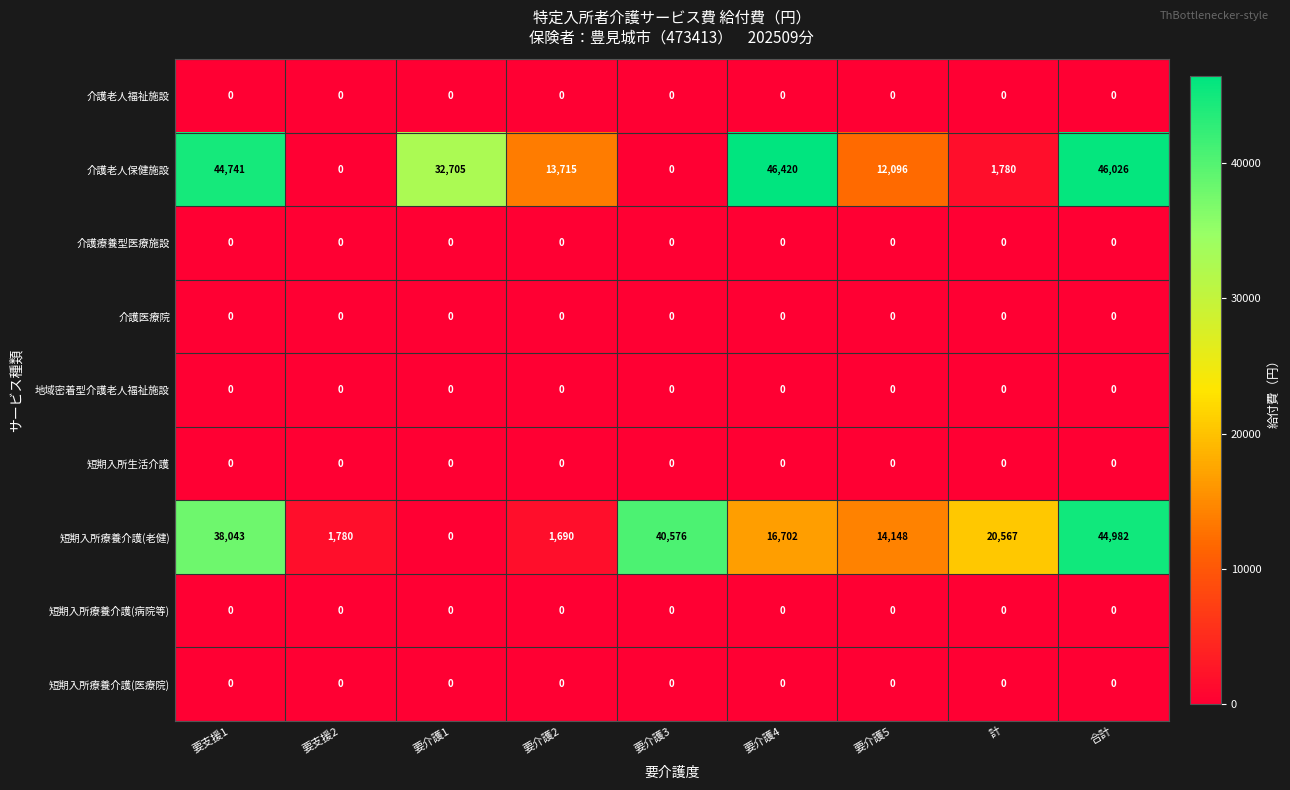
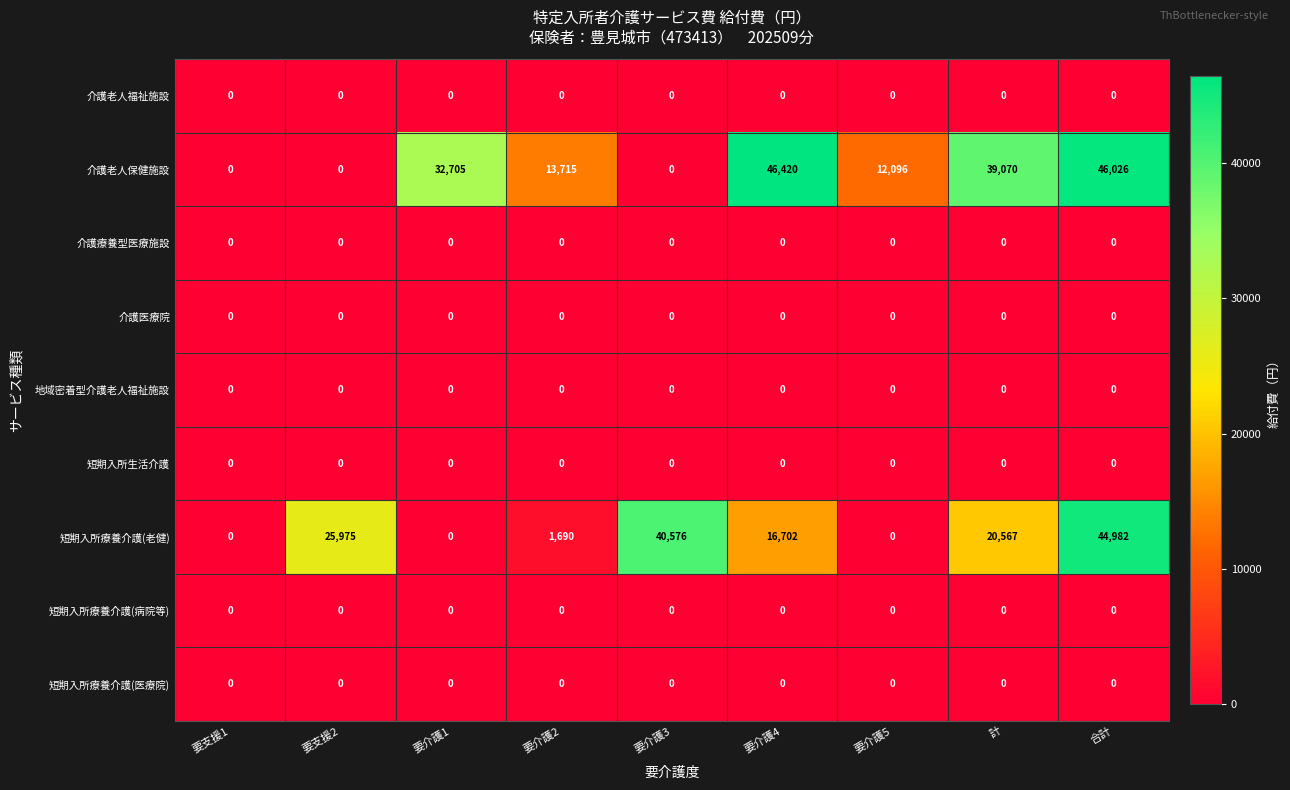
  {
    "介護老人福祉施設": {
      "要支援1": "0",
      "要支援2": "0",
      "要介護1": "0",
      "要介護2": "0",
      "要介護3": "0",
      "要介護4": "0",
      "要介護5": "0",
      "計": "0",
      "合計": "0"
    },
    "介護老人保健施設": {
-     "要支援1": "44,741",
+     "要支援1": "0",
      "要支援2": "0",
      "要介護1": "32,705",
      "要介護2": "13,715",
      "要介護3": "0",
      "要介護4": "46,420",
      "要介護5": "12,096",
-     "計": "1,780",
+     "計": "39,070",
      "合計": "46,026"
    },
    "介護療養型医療施設": {
      "要支援1": "0",
      "要支援2": "0",
      "要介護1": "0",
      "要介護2": "0",
      "要介護3": "0",
      "要介護4": "0",
      "要介護5": "0",
      "計": "0",
      "合計": "0"
    },
    "介護医療院": {
      "要支援1": "0",
      "要支援2": "0",
      "要介護1": "0",
      "要介護2": "0",
      "要介護3": "0",
      "要介護4": "0",
      "要介護5": "0",
      "計": "0",
      "合計": "0"
    },
    "地域密着型介護老人福祉施設": {
      "要支援1": "0",
      "要支援2": "0",
      "要介護1": "0",
      "要介護2": "0",
      "要介護3": "0",
      "要介護4": "0",
      "要介護5": "0",
      "計": "0",
      "合計": "0"
    },
    "短期入所生活介護": {
      "要支援1": "0",
      "要支援2": "0",
      "要介護1": "0",
      "要介護2": "0",
      "要介護3": "0",
      "要介護4": "0",
      "要介護5": "0",
      "計": "0",
      "合計": "0"
    },
    "短期入所療養介護(老健)": {
-     "要支援1": "38,043",
-     "要支援2": "1,780",
+     "要支援1": "0",
+     "要支援2": "25,975",
      "要介護1": "0",
      "要介護2": "1,690",
      "要介護3": "40,576",
      "要介護4": "16,702",
-     "要介護5": "14,148",
+     "要介護5": "0",
      "計": "20,567",
      "合計": "44,982"
    },
    "短期入所療養介護(病院等)": {
      "要支援1": "0",
      "要支援2": "0",
      "要介護1": "0",
      "要介護2": "0",
      "要介護3": "0",
      "要介護4": "0",
      "要介護5": "0",
      "計": "0",
      "合計": "0"
    },
    "短期入所療養介護(医療院)": {
      "要支援1": "0",
      "要支援2": "0",
      "要介護1": "0",
      "要介護2": "0",
      "要介護3": "0",
      "要介護4": "0",
      "要介護5": "0",
      "計": "0",
      "合計": "0"
    }
  }
